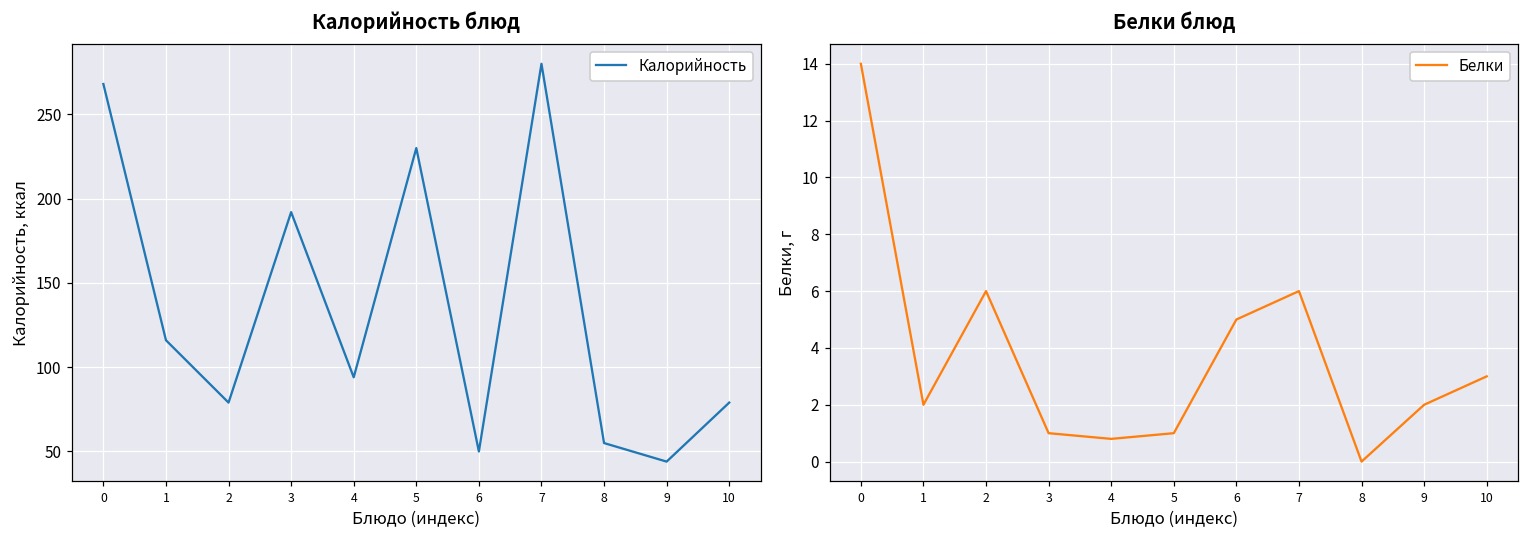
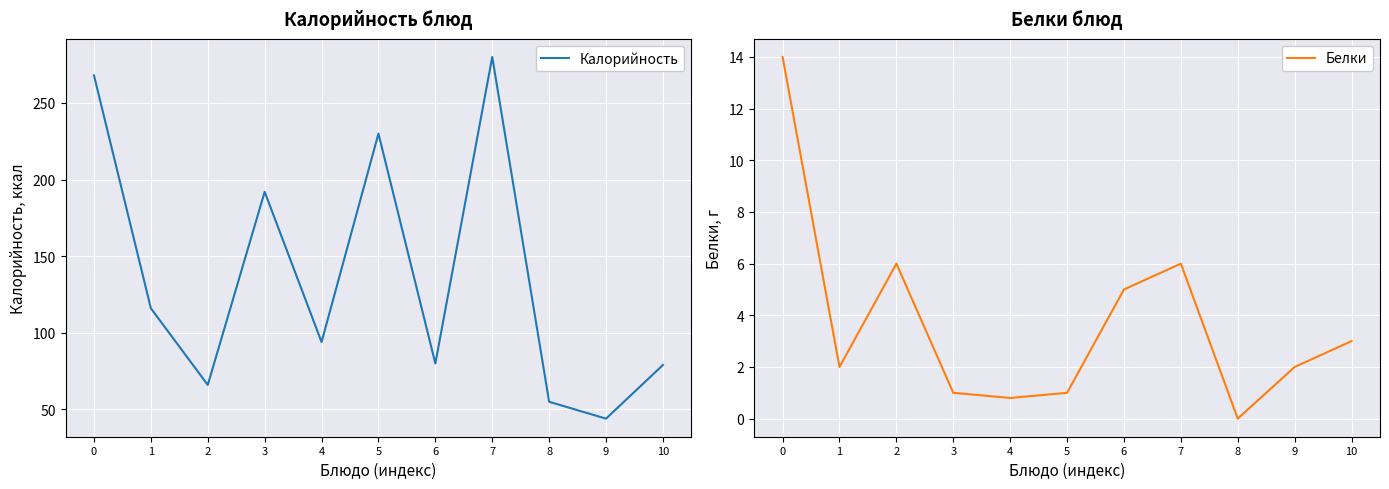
  {
    "Калорийность блюд": {
      "0": 268,
      "1": 116,
-     "2": 79,
+     "2": 66,
      "3": 192,
      "4": 94,
      "5": 230,
-     "6": 50,
+     "6": 80,
      "7": 280,
      "8": 55,
      "9": 44,
      "10": 79
    },
    "Белки блюд": {
      "0": 14.0,
      "1": 2.0,
      "2": 6.0,
      "3": 1.0,
      "4": 0.8,
      "5": 1.0,
      "6": 5.0,
      "7": 6.0,
      "8": 0.0,
      "9": 2.0,
      "10": 3.0
    }
  }
